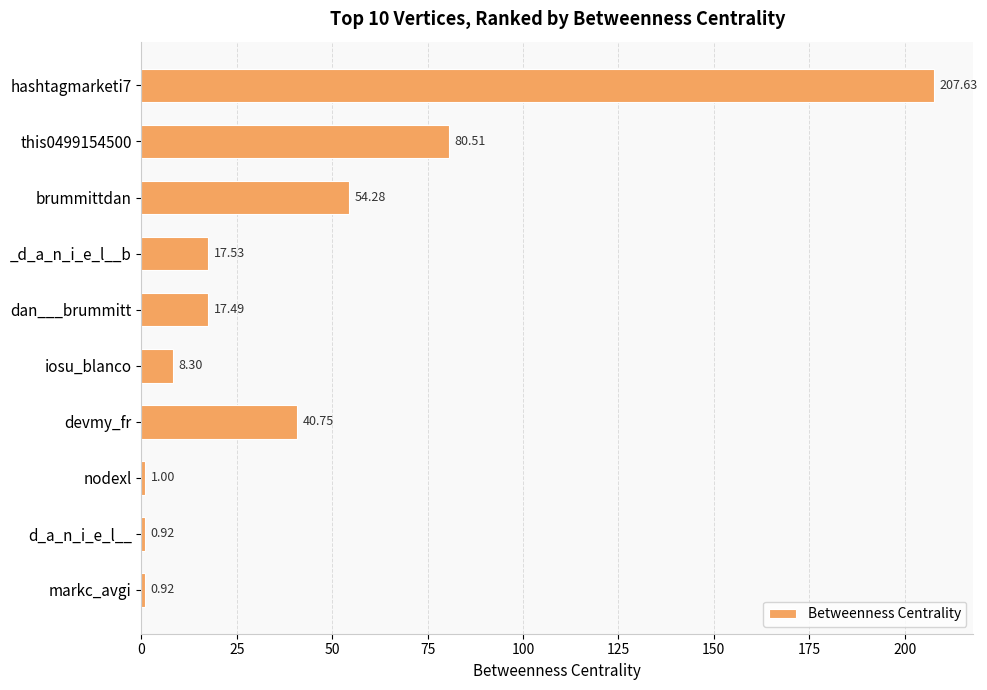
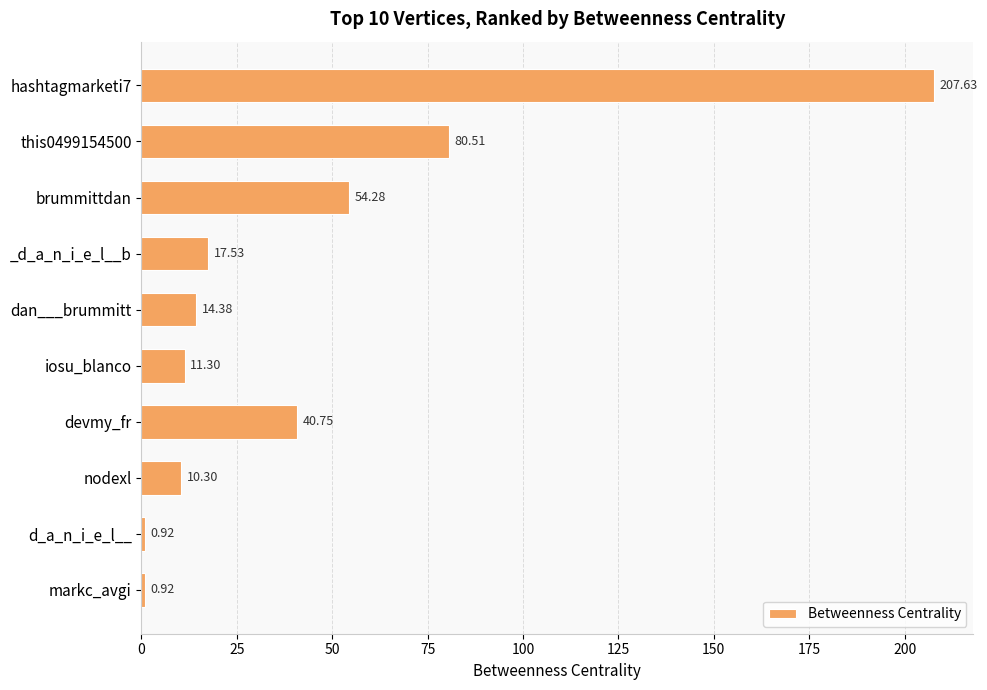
  {
    "hashtagmarketi7": 207.63,
    "this0499154500": 80.51,
    "brummittdan": 54.28,
    "_d_a_n_i_e_l__b": 17.53,
-   "dan___brummitt": 17.49,
-   "iosu_blanco": 8.30,
+   "dan___brummitt": 14.38,
+   "iosu_blanco": 11.30,
    "devmy_fr": 40.75,
-   "nodexl": 1.00,
+   "nodexl": 10.30,
    "d_a_n_i_e_l__": 0.92,
    "markc_avgi": 0.92
  }
